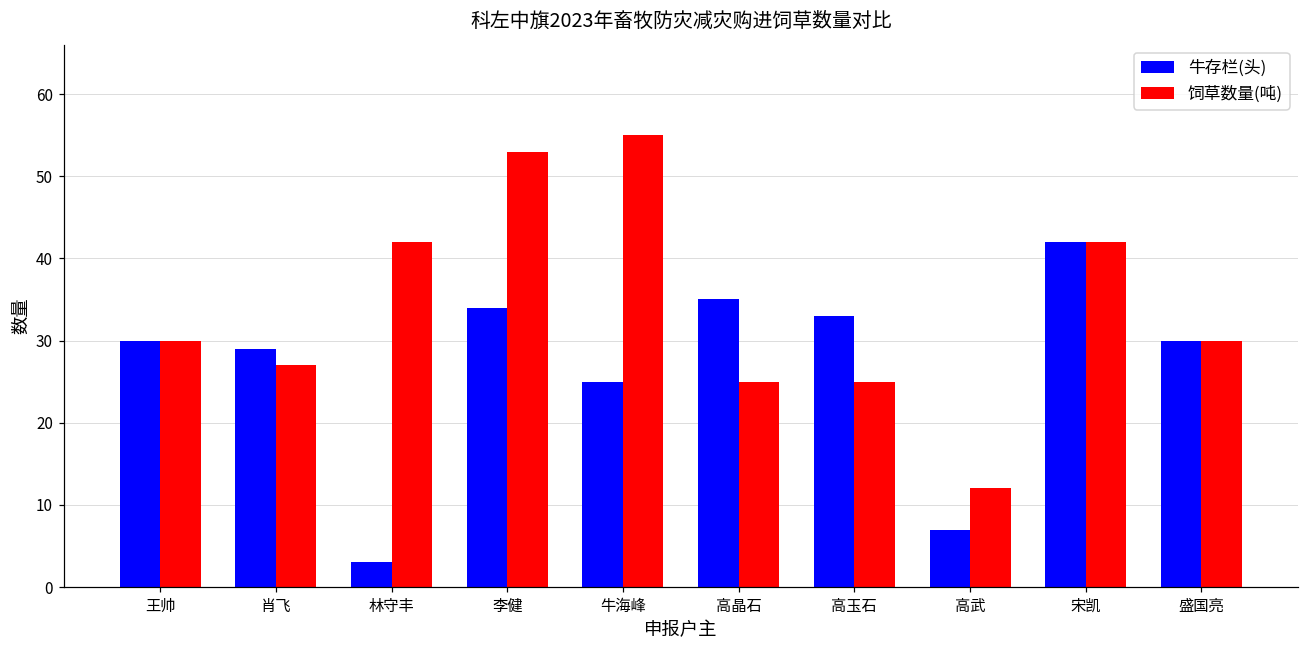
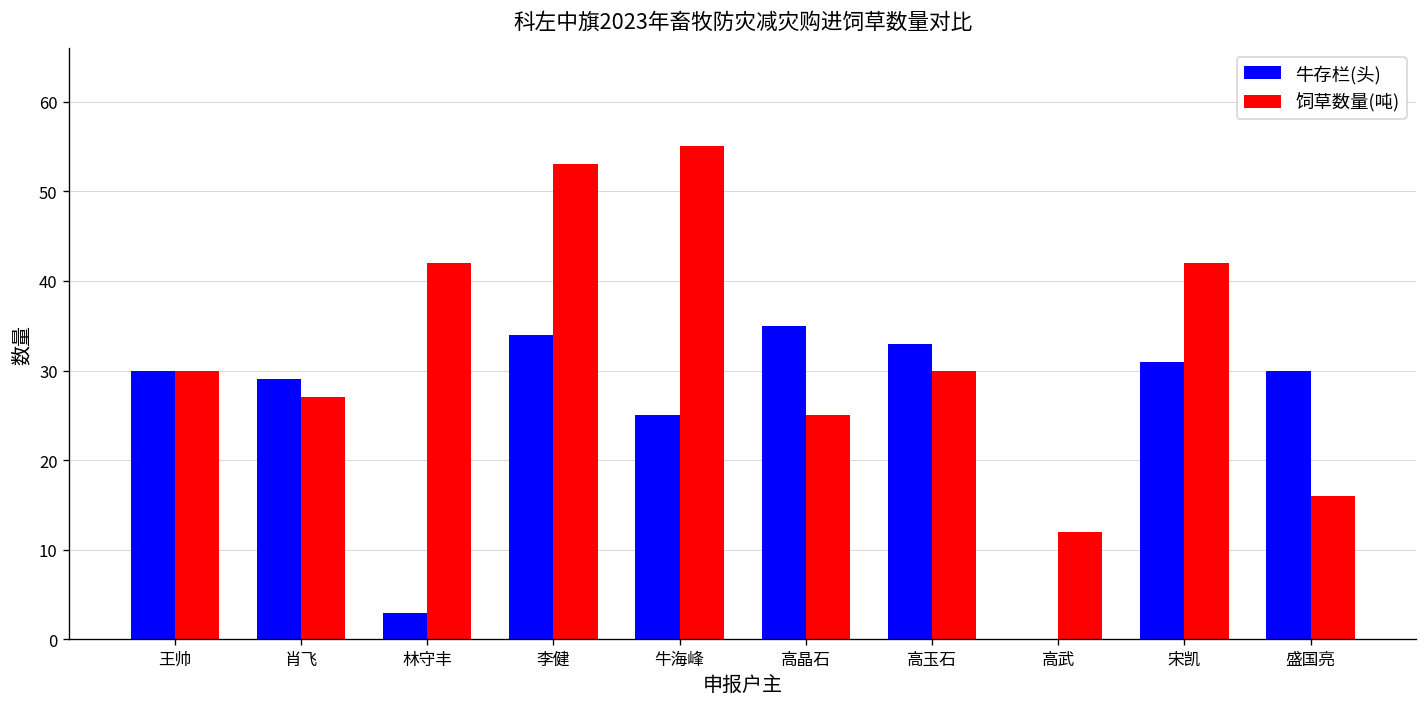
  {
    "牛存栏(头)": {
      "王帅": 30,
      "肖飞": 29,
      "林守丰": 3,
      "李健": 34,
      "牛海峰": 25,
      "高晶石": 35,
      "高玉石": 33,
-     "高武": 7,
-     "宋凯": 42,
+     "高武": 0,
+     "宋凯": 31,
      "盛国亮": 30
    },
    "饲草数量(吨)": {
      "王帅": 30,
      "肖飞": 27,
      "林守丰": 42,
      "李健": 53,
      "牛海峰": 55,
      "高晶石": 25,
-     "高玉石": 25,
+     "高玉石": 30,
      "高武": 12,
      "宋凯": 42,
-     "盛国亮": 30
+     "盛国亮": 16
    }
  }
